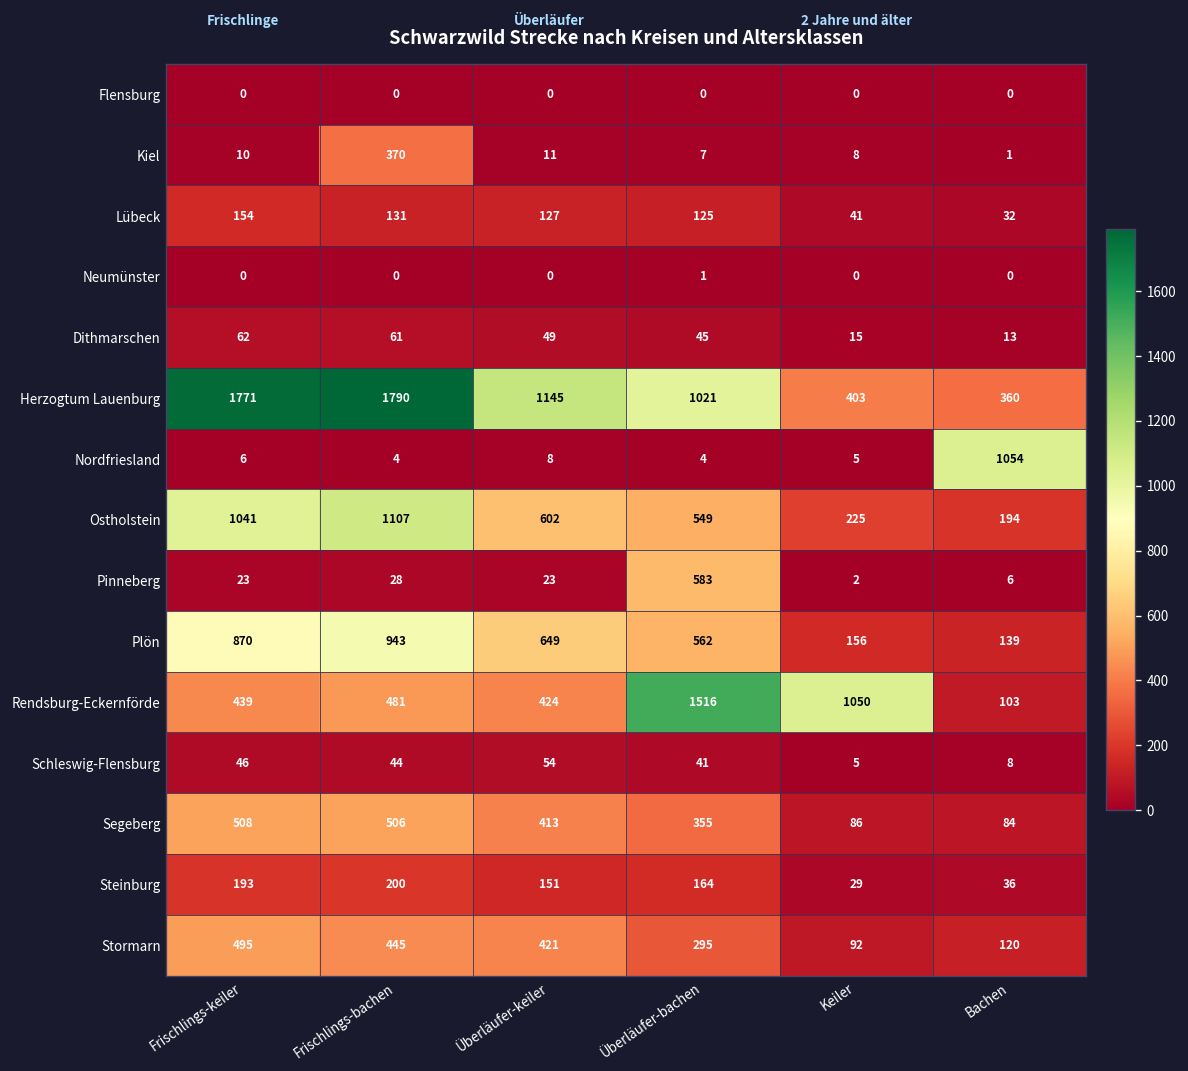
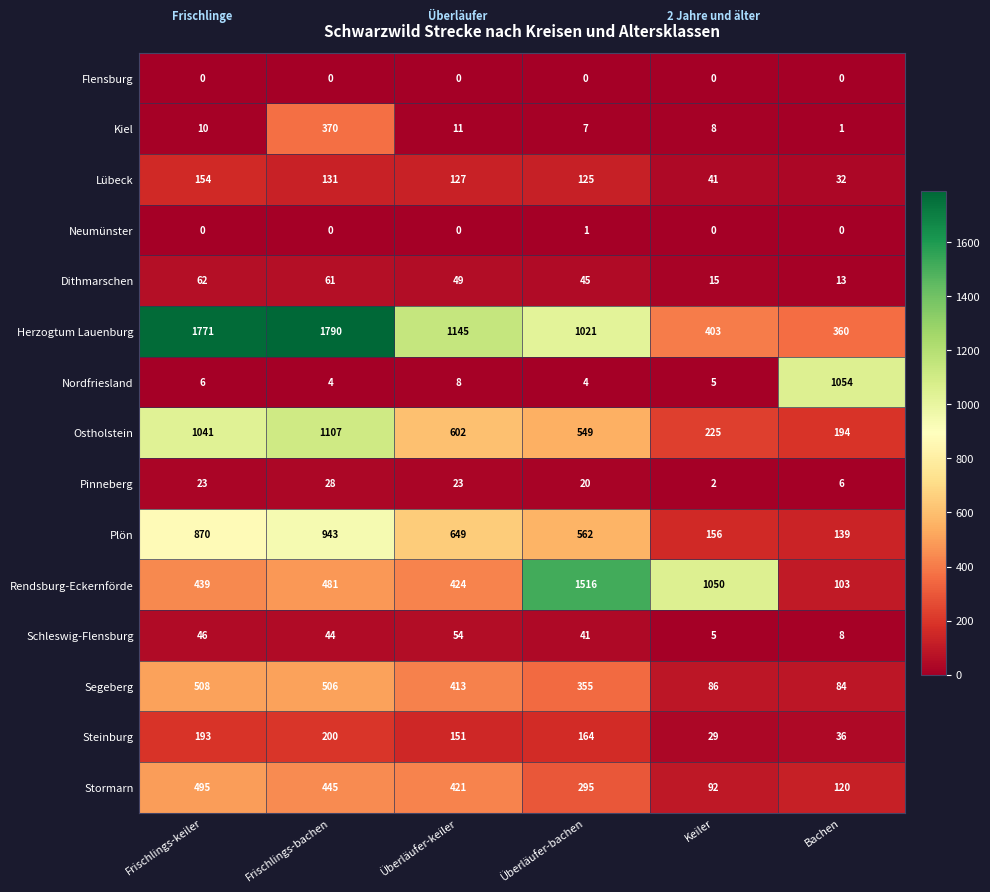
  {
    "Flensburg": {
      "Frischlings-keiler": 0,
      "Frischlings-bachen": 0,
      "Überläufer-keiler": 0,
      "Überläufer-bachen": 0,
      "Keiler": 0,
      "Bachen": 0
    },
    "Kiel": {
      "Frischlings-keiler": 10,
      "Frischlings-bachen": 370,
      "Überläufer-keiler": 11,
      "Überläufer-bachen": 7,
      "Keiler": 8,
      "Bachen": 1
    },
    "Lübeck": {
      "Frischlings-keiler": 154,
      "Frischlings-bachen": 131,
      "Überläufer-keiler": 127,
      "Überläufer-bachen": 125,
      "Keiler": 41,
      "Bachen": 32
    },
    "Neumünster": {
      "Frischlings-keiler": 0,
      "Frischlings-bachen": 0,
      "Überläufer-keiler": 0,
      "Überläufer-bachen": 1,
      "Keiler": 0,
      "Bachen": 0
    },
    "Dithmarschen": {
      "Frischlings-keiler": 62,
      "Frischlings-bachen": 61,
      "Überläufer-keiler": 49,
      "Überläufer-bachen": 45,
      "Keiler": 15,
      "Bachen": 13
    },
    "Herzogtum Lauenburg": {
      "Frischlings-keiler": 1771,
      "Frischlings-bachen": 1790,
      "Überläufer-keiler": 1145,
      "Überläufer-bachen": 1021,
      "Keiler": 403,
      "Bachen": 360
    },
    "Nordfriesland": {
      "Frischlings-keiler": 6,
      "Frischlings-bachen": 4,
      "Überläufer-keiler": 8,
      "Überläufer-bachen": 4,
      "Keiler": 5,
      "Bachen": 1054
    },
    "Ostholstein": {
      "Frischlings-keiler": 1041,
      "Frischlings-bachen": 1107,
      "Überläufer-keiler": 602,
      "Überläufer-bachen": 549,
      "Keiler": 225,
      "Bachen": 194
    },
    "Pinneberg": {
      "Frischlings-keiler": 23,
      "Frischlings-bachen": 28,
      "Überläufer-keiler": 23,
-     "Überläufer-bachen": 583,
+     "Überläufer-bachen": 20,
      "Keiler": 2,
      "Bachen": 6
    },
    "Plön": {
      "Frischlings-keiler": 870,
      "Frischlings-bachen": 943,
      "Überläufer-keiler": 649,
      "Überläufer-bachen": 562,
      "Keiler": 156,
      "Bachen": 139
    },
    "Rendsburg-Eckernförde": {
      "Frischlings-keiler": 439,
      "Frischlings-bachen": 481,
      "Überläufer-keiler": 424,
      "Überläufer-bachen": 1516,
      "Keiler": 1050,
      "Bachen": 103
    },
    "Schleswig-Flensburg": {
      "Frischlings-keiler": 46,
      "Frischlings-bachen": 44,
      "Überläufer-keiler": 54,
      "Überläufer-bachen": 41,
      "Keiler": 5,
      "Bachen": 8
    },
    "Segeberg": {
      "Frischlings-keiler": 508,
      "Frischlings-bachen": 506,
      "Überläufer-keiler": 413,
      "Überläufer-bachen": 355,
      "Keiler": 86,
      "Bachen": 84
    },
    "Steinburg": {
      "Frischlings-keiler": 193,
      "Frischlings-bachen": 200,
      "Überläufer-keiler": 151,
      "Überläufer-bachen": 164,
      "Keiler": 29,
      "Bachen": 36
    },
    "Stormarn": {
      "Frischlings-keiler": 495,
      "Frischlings-bachen": 445,
      "Überläufer-keiler": 421,
      "Überläufer-bachen": 295,
      "Keiler": 92,
      "Bachen": 120
    }
  }
